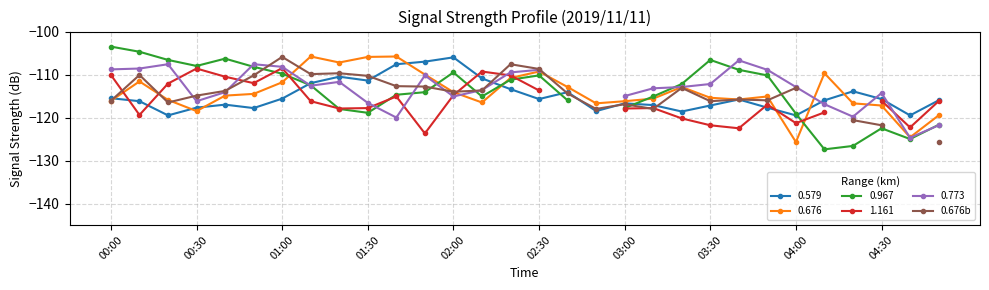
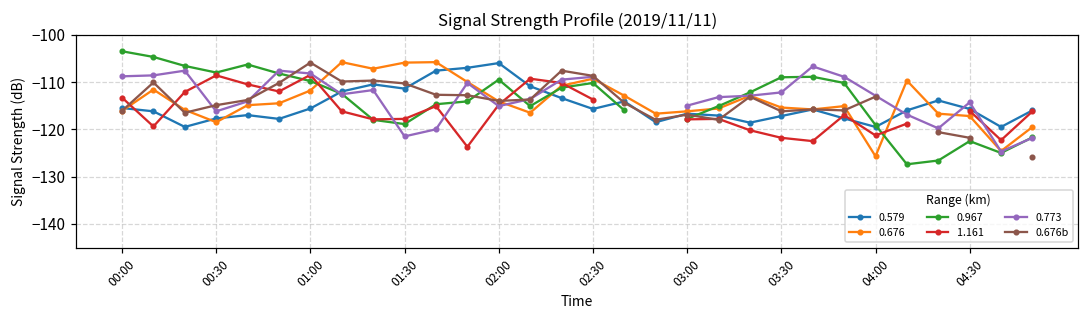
  {
    "0.579": {
      "00:00": -116,
      "00:30": -118,
      "01:00": -116,
      "01:30": -111,
      "02:00": -106,
      "02:30": -116,
      "03:30": -117
    },
    "0.676": {
      "00:30": -119,
      "01:00": -112,
      "01:30": -106,
      "03:30": -115,
      "04:00": -126,
      "04:30": -117
    },
    "0.967": {
      "00:00": -104,
      "00:30": -108,
      "01:00": -110,
      "01:30": -119,
      "02:00": -110,
      "02:30": -110,
-     "03:30": -107,
+     "03:30": -109,
      "04:30": -123
    },
    "1.161": {
-     "00:00": -110,
+     "00:00": -113,
      "00:30": -109,
      "01:30": -118,
      "02:30": -114,
      "03:30": -122,
      "04:00": -121
    },
    "0.773": {
      "00:00": -109,
      "00:30": -116,
-     "01:30": -117,
+     "01:30": -122,
      "03:00": -115,
      "03:30": -112,
      "04:30": -114
    },
    "0.676b": {
      "00:30": -115,
      "01:00": -106,
      "01:30": -110,
      "03:30": -116,
      "04:30": -122
    }
  }
